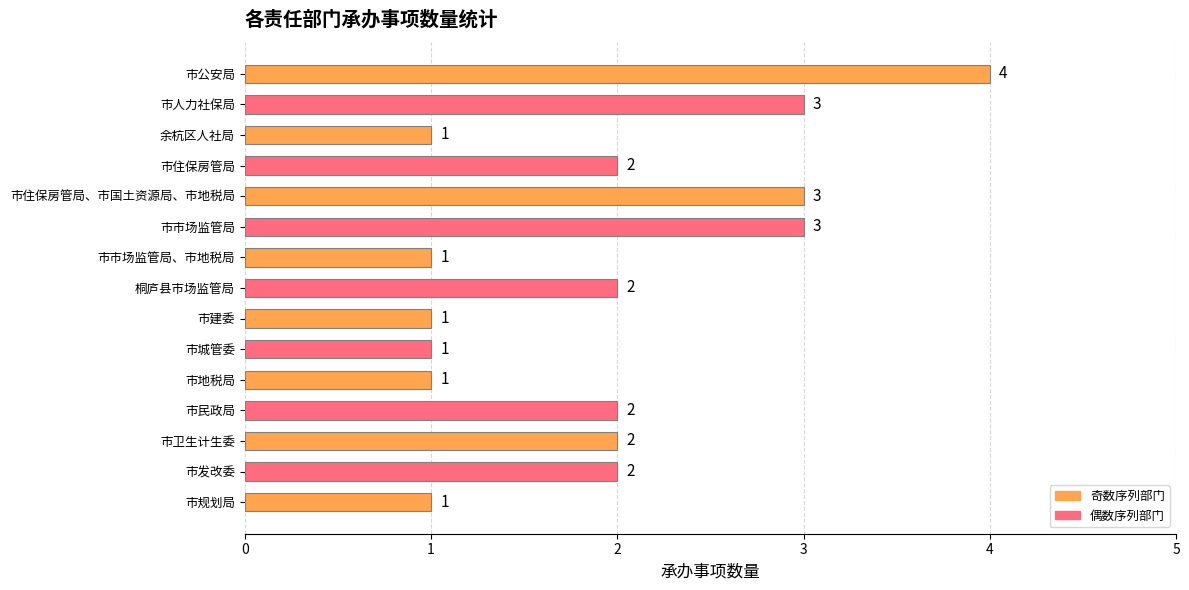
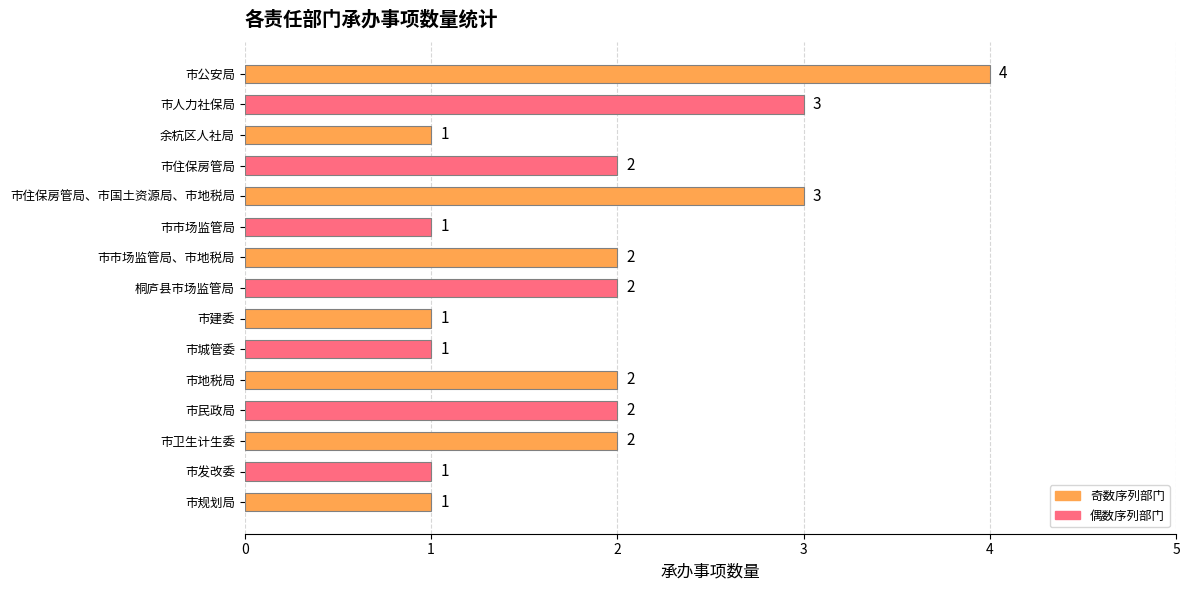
  {
    "市公安局": 4,
    "市人力社保局": 3,
    "余杭区人社局": 1,
    "市住保房管局": 2,
    "市住保房管局、市国土资源局、市地税局": 3,
-   "市市场监管局": 3,
-   "市市场监管局、市地税局": 1,
+   "市市场监管局": 1,
+   "市市场监管局、市地税局": 2,
    "桐庐县市场监管局": 2,
    "市建委": 1,
    "市城管委": 1,
-   "市地税局": 1,
+   "市地税局": 2,
    "市民政局": 2,
    "市卫生计生委": 2,
-   "市发改委": 2,
+   "市发改委": 1,
    "市规划局": 1
  }
